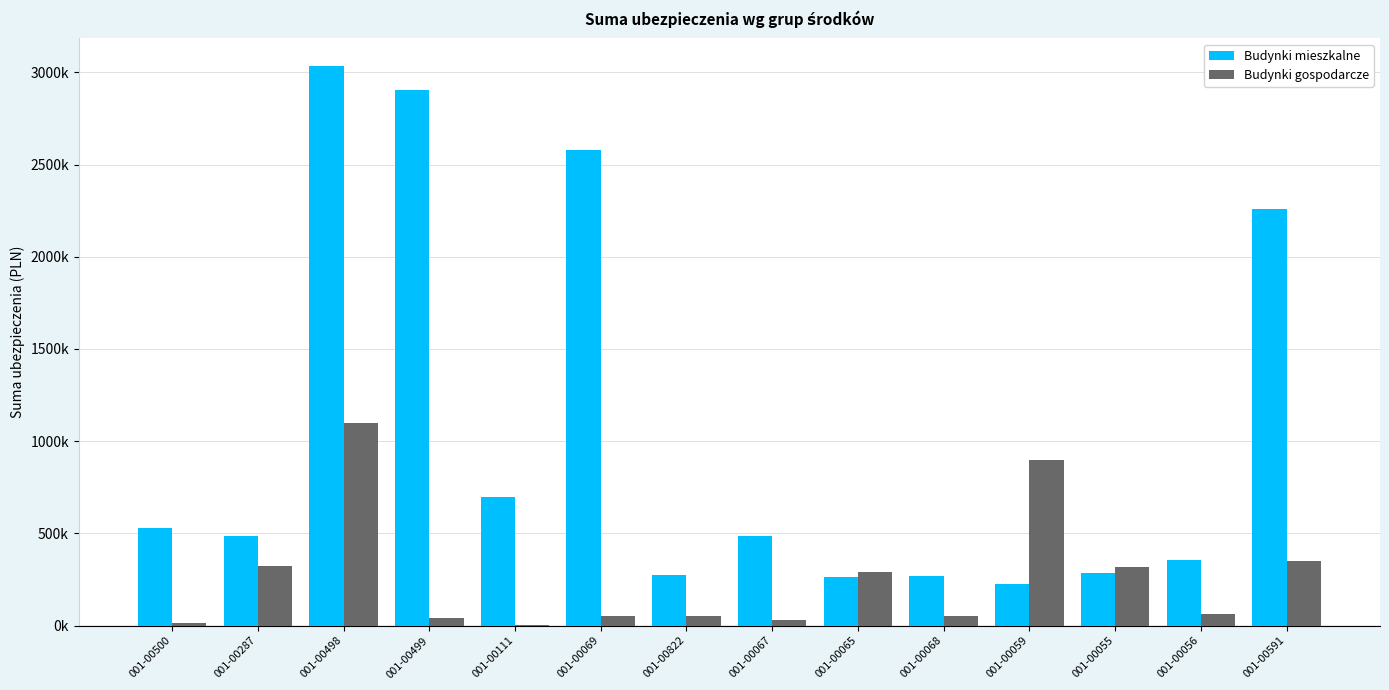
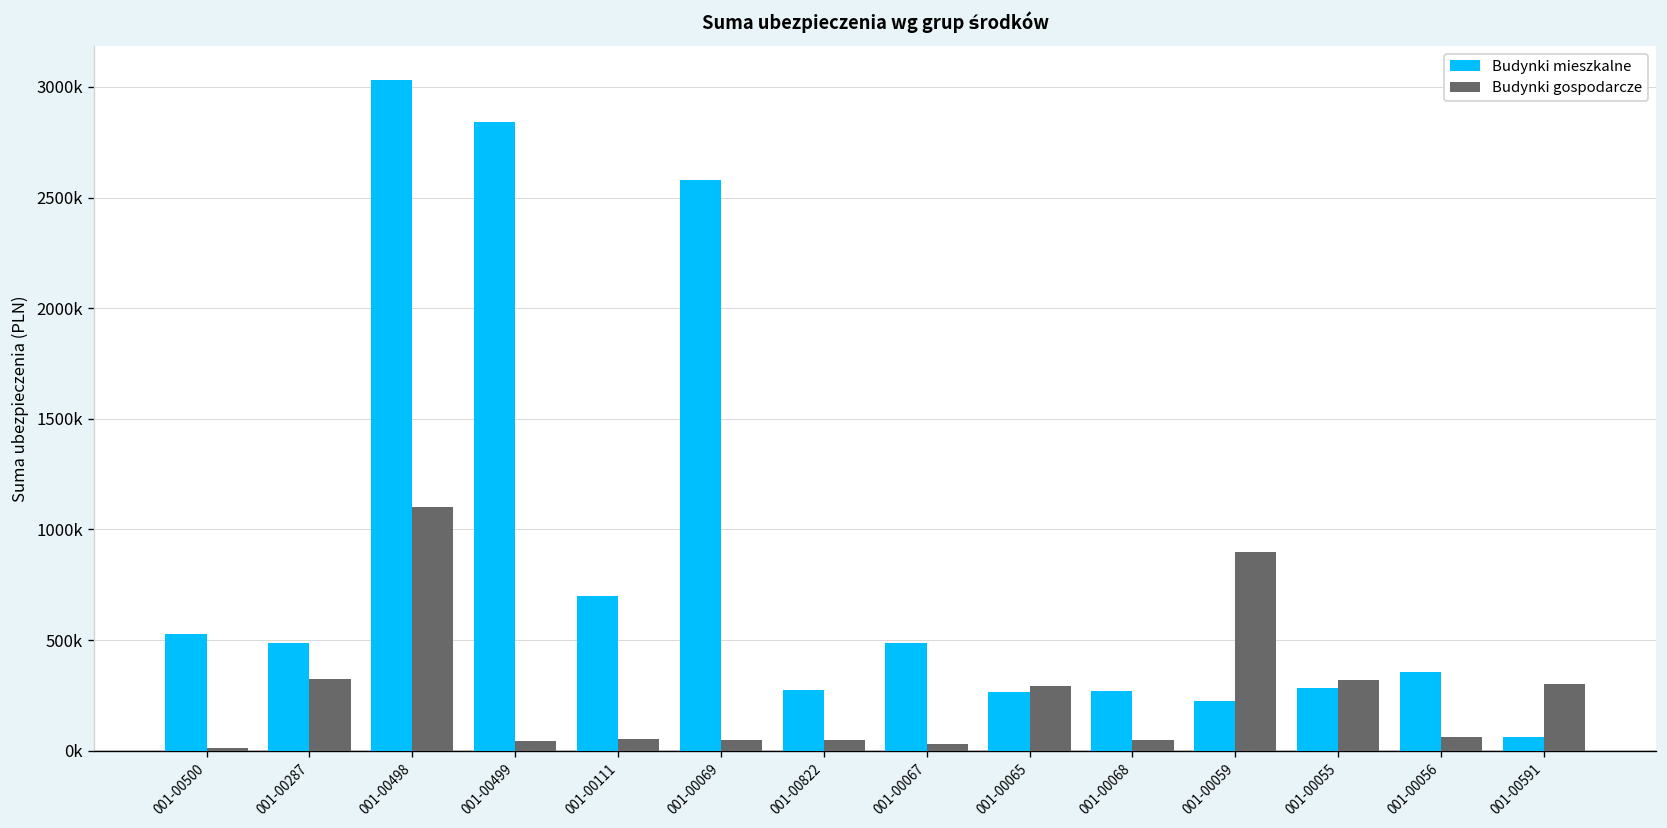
  {
    "Budynki mieszkalne": {
      "001-00500": 530000,
      "001-00287": 490000,
      "001-00498": 3030000,
-     "001-00499": 2900000,
+     "001-00499": 2840000,
      "001-00111": 700000,
      "001-00069": 2580000,
      "001-00822": 270000,
      "001-00067": 490000,
      "001-00065": 260000,
      "001-00068": 270000,
      "001-00059": 230000,
      "001-00055": 280000,
      "001-00056": 360000,
-     "001-00591": 2260000
+     "001-00591": 60000
    },
    "Budynki gospodarcze": {
      "001-00287": 320000,
      "001-00498": 1100000,
      "001-00499": 40000,
-     "001-00111": 0,
+     "001-00111": 50000,
      "001-00069": 50000,
      "001-00822": 50000,
      "001-00067": 30000,
      "001-00065": 290000,
      "001-00068": 50000,
      "001-00059": 900000,
      "001-00055": 320000,
      "001-00056": 60000,
-     "001-00591": 350000
+     "001-00591": 300000
    }
  }
